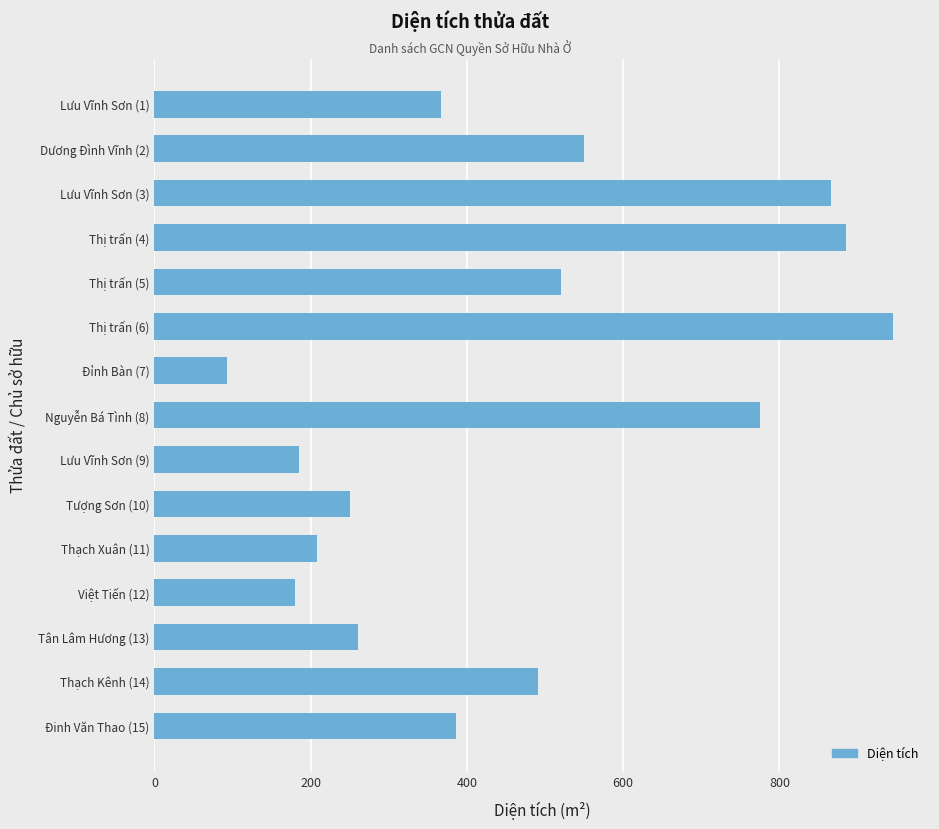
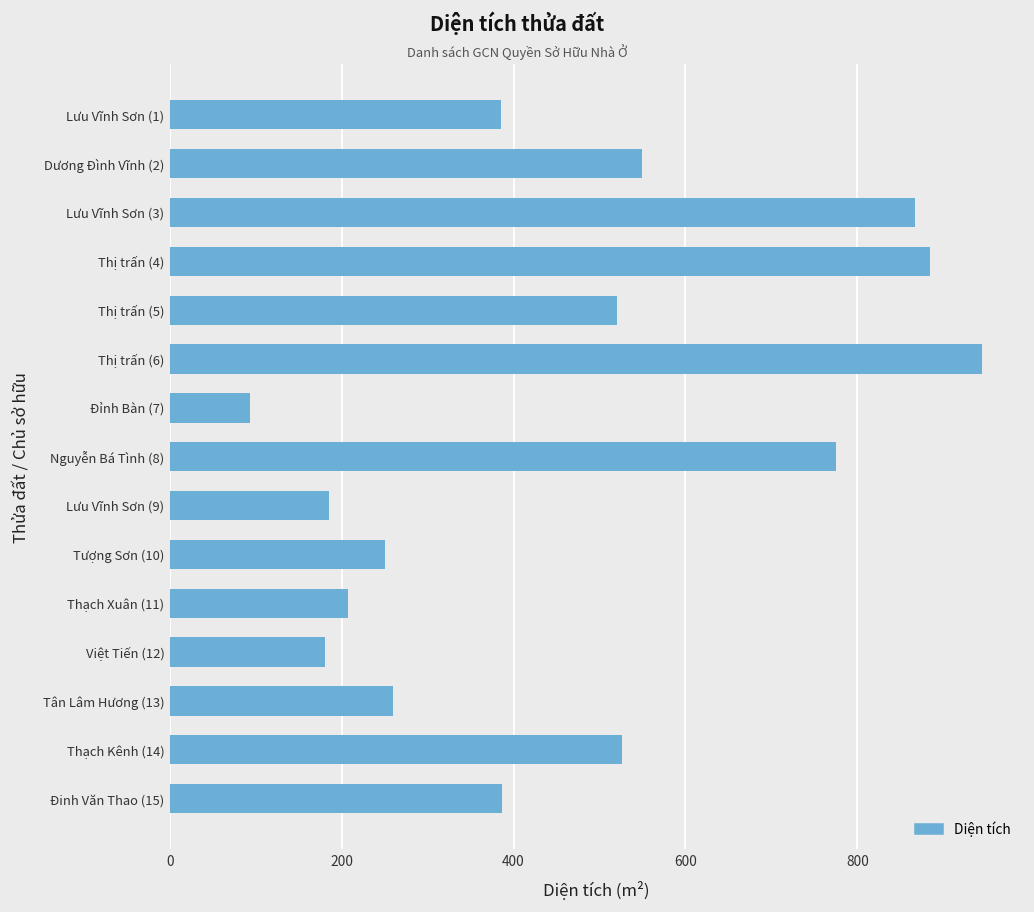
  {
-   "Lưu Vĩnh Sơn (1)": 370,
+   "Lưu Vĩnh Sơn (1)": 390,
    "Dương Đình Vĩnh (2)": 550,
    "Lưu Vĩnh Sơn (3)": 870,
    "Thị trấn (4)": 890,
    "Thị trấn (5)": 520,
    "Thị trấn (6)": 950,
    "Đỉnh Bàn (7)": 90,
    "Nguyễn Bá Tình (8)": 780,
    "Lưu Vĩnh Sơn (9)": 190,
    "Tượng Sơn (10)": 250,
    "Thạch Xuân (11)": 210,
    "Việt Tiến (12)": 180,
    "Tân Lâm Hương (13)": 260,
-   "Thạch Kênh (14)": 490,
+   "Thạch Kênh (14)": 530,
    "Đinh Văn Thao (15)": 390
  }
